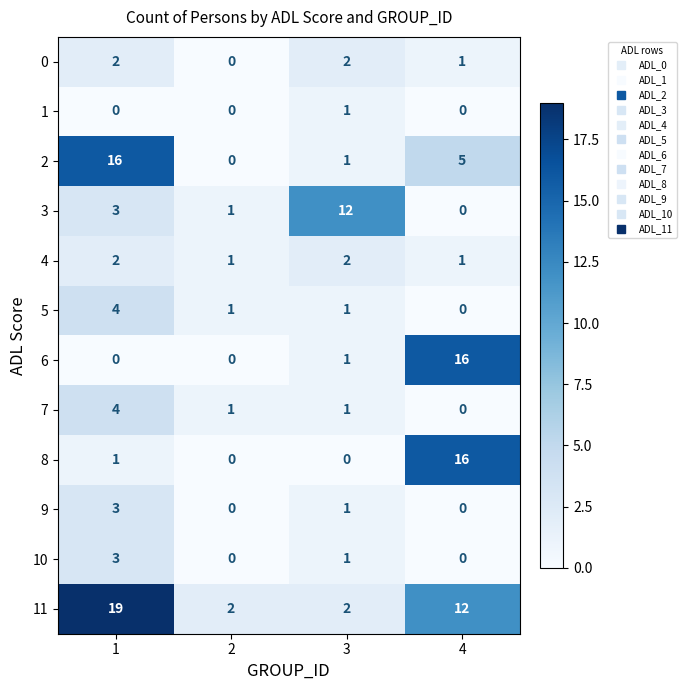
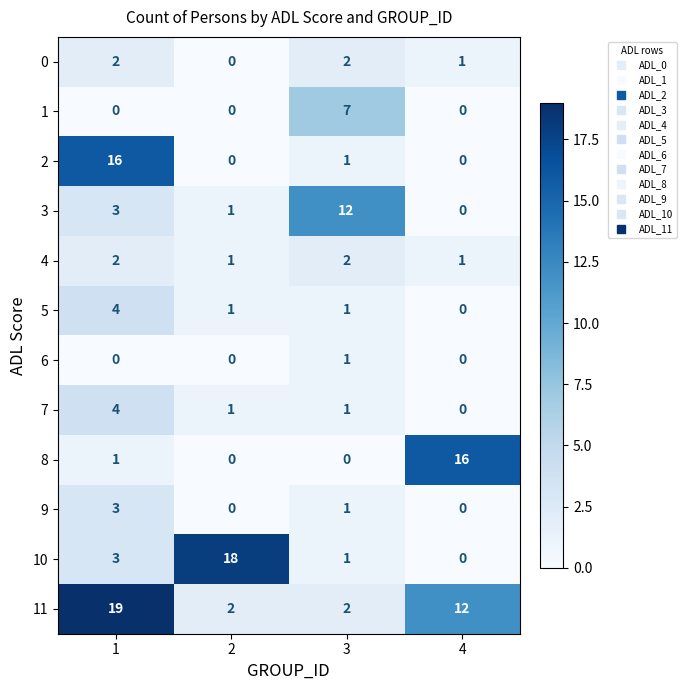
  {
    "0": {
      "1": 2,
      "2": 0,
      "3": 2,
      "4": 1
    },
    "1": {
      "1": 0,
      "2": 0,
-     "3": 1,
+     "3": 7,
      "4": 0
    },
    "2": {
      "1": 16,
      "2": 0,
      "3": 1,
-     "4": 5
+     "4": 0
    },
    "3": {
      "1": 3,
      "2": 1,
      "3": 12,
      "4": 0
    },
    "4": {
      "1": 2,
      "2": 1,
      "3": 2,
      "4": 1
    },
    "5": {
      "1": 4,
      "2": 1,
      "3": 1,
      "4": 0
    },
    "6": {
      "1": 0,
      "2": 0,
      "3": 1,
-     "4": 16
+     "4": 0
    },
    "7": {
      "1": 4,
      "2": 1,
      "3": 1,
      "4": 0
    },
    "8": {
      "1": 1,
      "2": 0,
      "3": 0,
      "4": 16
    },
    "9": {
      "1": 3,
      "2": 0,
      "3": 1,
      "4": 0
    },
    "10": {
      "1": 3,
-     "2": 0,
+     "2": 18,
      "3": 1,
      "4": 0
    },
    "11": {
      "1": 19,
      "2": 2,
      "3": 2,
      "4": 12
    }
  }
